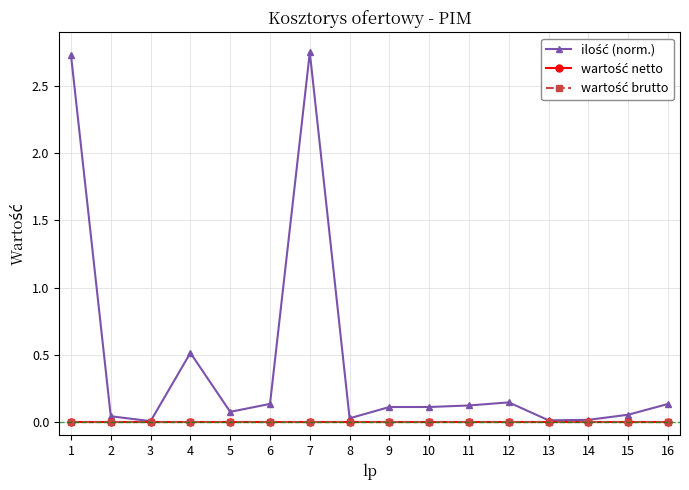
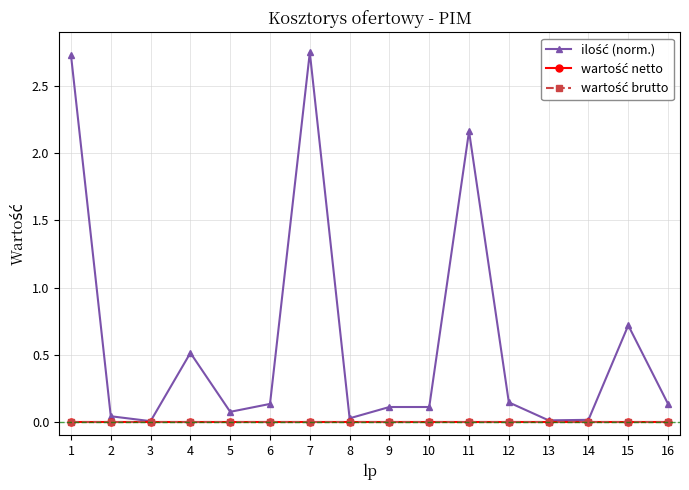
  {
    "ilość (norm.)": {
      "1": 2.73,
      "2": 0.04,
      "4": 0.51,
      "5": 0.07,
      "6": 0.13,
      "7": 2.75,
      "8": 0.03,
      "9": 0.11,
      "10": 0.11,
-     "11": 0.12,
+     "11": 2.16,
      "12": 0.15,
-     "15": 0.05,
+     "15": 0.72,
      "16": 0.13
    },
    "wartość brutto": {
      "1": 0.00,
      "2": 0.00,
      "4": 0.00,
      "5": 0.00,
      "6": 0.00,
      "7": 0.00,
      "8": 0.00,
      "9": 0.00,
      "10": 0.00,
      "11": 0.00,
      "12": 0.00,
      "15": 0.00,
      "16": 0.00
    }
  }
